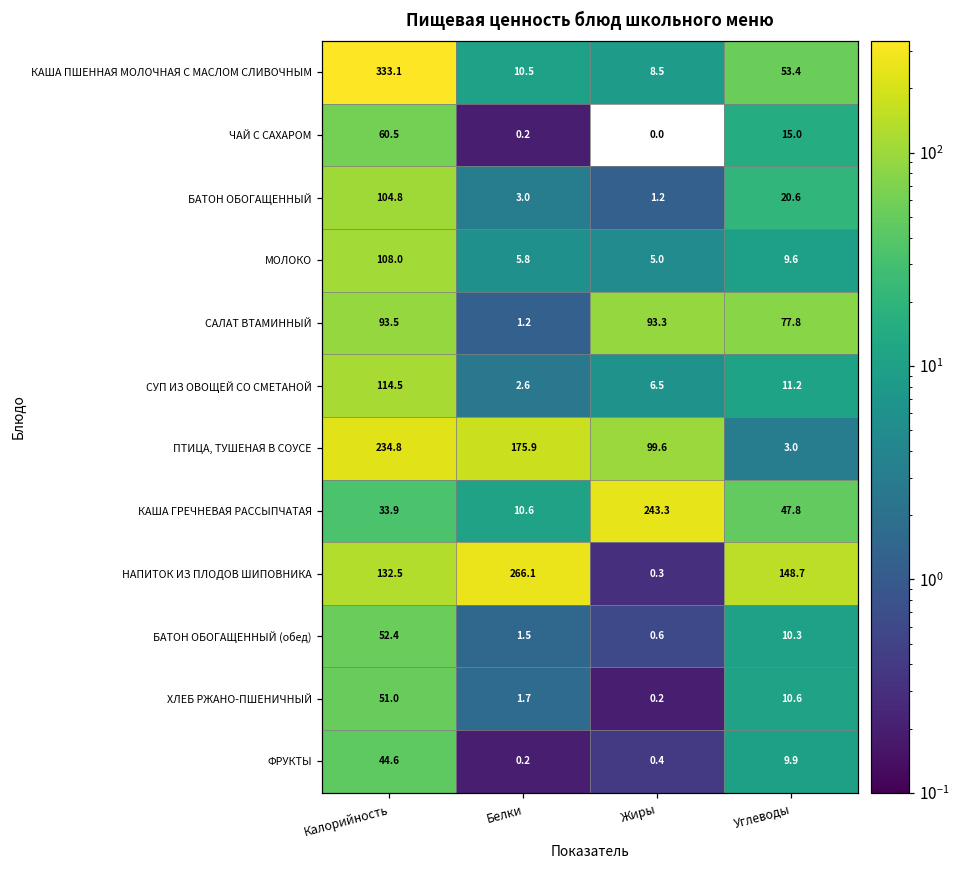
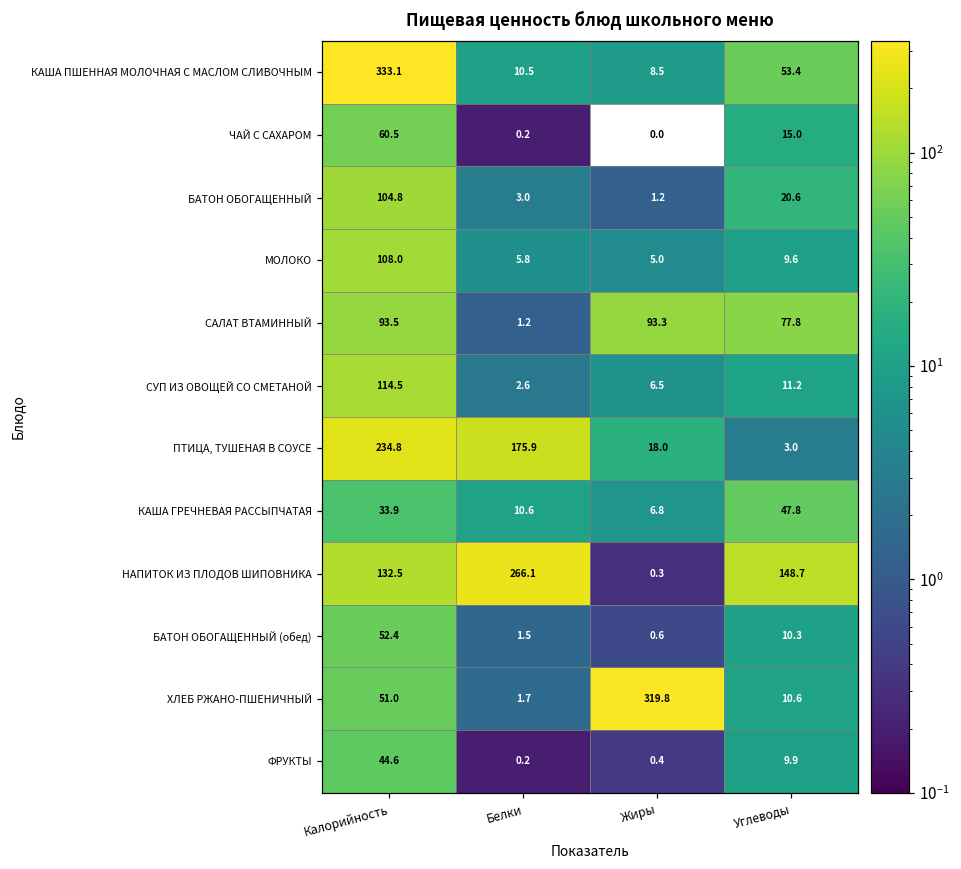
  {
    "КАША ПШЕННАЯ МОЛОЧНАЯ С МАСЛОМ СЛИВОЧНЫМ": {
      "Калорийность": 333.1,
      "Белки": 10.5,
      "Жиры": 8.5,
      "Углеводы": 53.4
    },
    "ЧАЙ С САХАРОМ": {
      "Калорийность": 60.5,
      "Белки": 0.2,
      "Жиры": 0.0,
      "Углеводы": 15.0
    },
    "БАТОН ОБОГАЩЕННЫЙ": {
      "Калорийность": 104.8,
      "Белки": 3.0,
      "Жиры": 1.2,
      "Углеводы": 20.6
    },
    "МОЛОКО": {
      "Калорийность": 108.0,
      "Белки": 5.8,
      "Жиры": 5.0,
      "Углеводы": 9.6
    },
    "САЛАТ ВТАМИННЫЙ": {
      "Калорийность": 93.5,
      "Белки": 1.2,
      "Жиры": 93.3,
      "Углеводы": 77.8
    },
    "СУП ИЗ ОВОЩЕЙ СО СМЕТАНОЙ": {
      "Калорийность": 114.5,
      "Белки": 2.6,
      "Жиры": 6.5,
      "Углеводы": 11.2
    },
    "ПТИЦА, ТУШЕНАЯ В СОУСЕ": {
      "Калорийность": 234.8,
      "Белки": 175.9,
-     "Жиры": 99.6,
+     "Жиры": 18.0,
      "Углеводы": 3.0
    },
    "КАША ГРЕЧНЕВАЯ РАССЫПЧАТАЯ": {
      "Калорийность": 33.9,
      "Белки": 10.6,
-     "Жиры": 243.3,
+     "Жиры": 6.8,
      "Углеводы": 47.8
    },
    "НАПИТОК ИЗ ПЛОДОВ ШИПОВНИКА": {
      "Калорийность": 132.5,
      "Белки": 266.1,
      "Жиры": 0.3,
      "Углеводы": 148.7
    },
    "БАТОН ОБОГАЩЕННЫЙ (обед)": {
      "Калорийность": 52.4,
      "Белки": 1.5,
      "Жиры": 0.6,
      "Углеводы": 10.3
    },
    "ХЛЕБ РЖАНО-ПШЕНИЧНЫЙ": {
      "Калорийность": 51.0,
      "Белки": 1.7,
-     "Жиры": 0.2,
+     "Жиры": 319.8,
      "Углеводы": 10.6
    },
    "ФРУКТЫ": {
      "Калорийность": 44.6,
      "Белки": 0.2,
      "Жиры": 0.4,
      "Углеводы": 9.9
    }
  }
